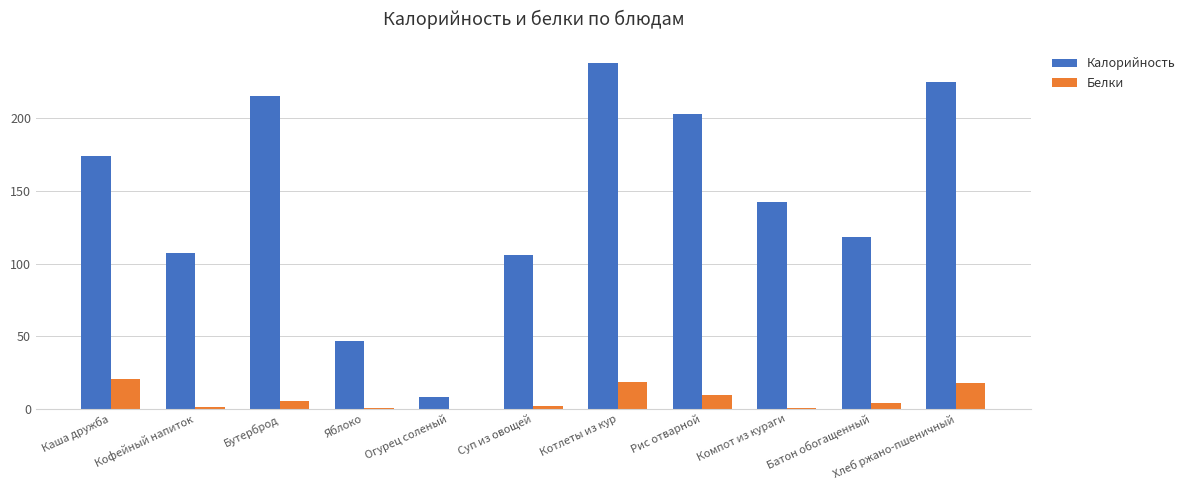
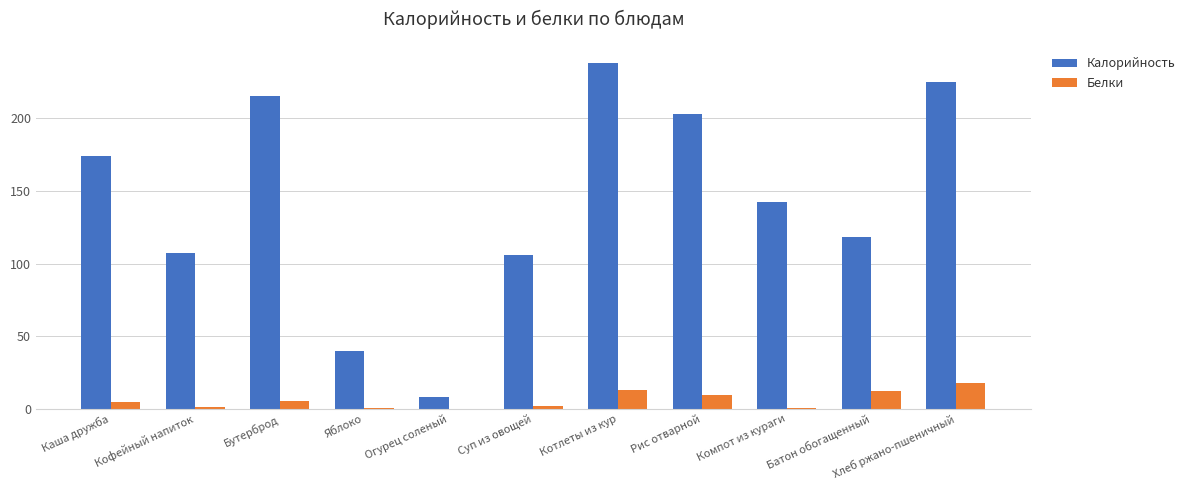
  {
    "Калорийность": {
      "Каша дружба": 174,
      "Кофейный напиток": 107,
      "Бутерброд": 215,
-     "Яблоко": 47,
+     "Яблоко": 40,
      "Огурец соленый": 8,
      "Суп из овощей": 106,
      "Котлеты из кур": 238,
      "Рис отварной": 203,
      "Компот из кураги": 142,
      "Батон обогащенный": 118,
      "Хлеб ржано-пшеничный": 225
    },
    "Белки": {
-     "Каша дружба": 21,
+     "Каша дружба": 5,
      "Бутерброд": 5,
      "Суп из овощей": 2,
-     "Котлеты из кур": 18,
+     "Котлеты из кур": 13,
      "Рис отварной": 9,
-     "Батон обогащенный": 4,
+     "Батон обогащенный": 12,
      "Хлеб ржано-пшеничный": 18
    }
  }
